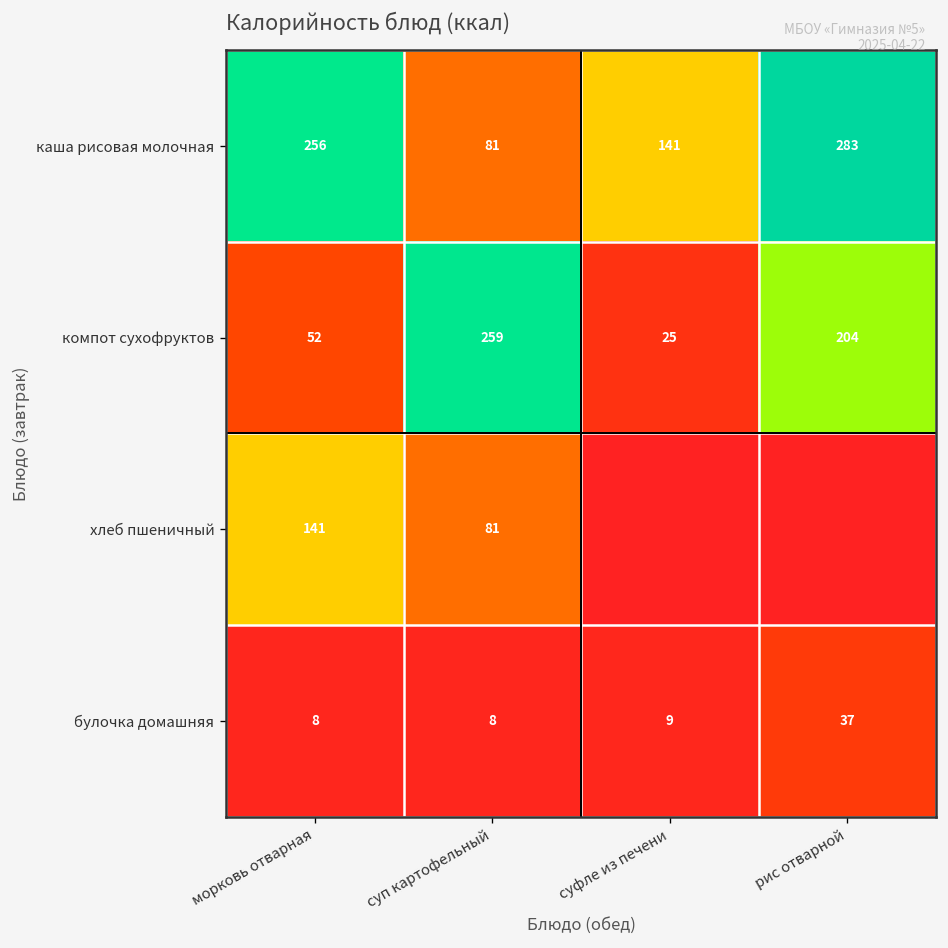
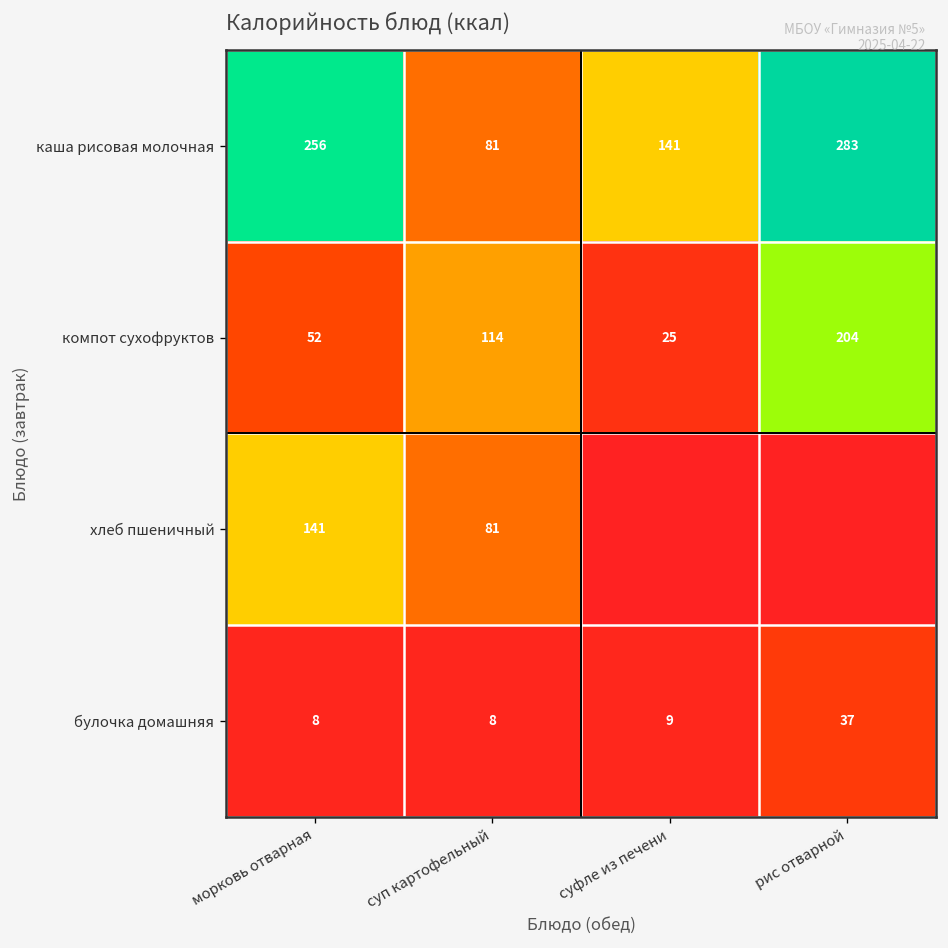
  {
    "каша рисовая молочная": {
      "морковь отварная": 256,
      "суп картофельный": 81,
      "суфле из печени": 141,
      "рис отварной": 283
    },
    "компот сухофруктов": {
      "морковь отварная": 52,
-     "суп картофельный": 259,
+     "суп картофельный": 114,
      "суфле из печени": 25,
      "рис отварной": 204
    },
    "хлеб пшеничный": {
      "морковь отварная": 141,
      "суп картофельный": 81
    },
    "булочка домашняя": {
      "морковь отварная": 8,
      "суп картофельный": 8,
      "суфле из печени": 9,
      "рис отварной": 37
    }
  }
